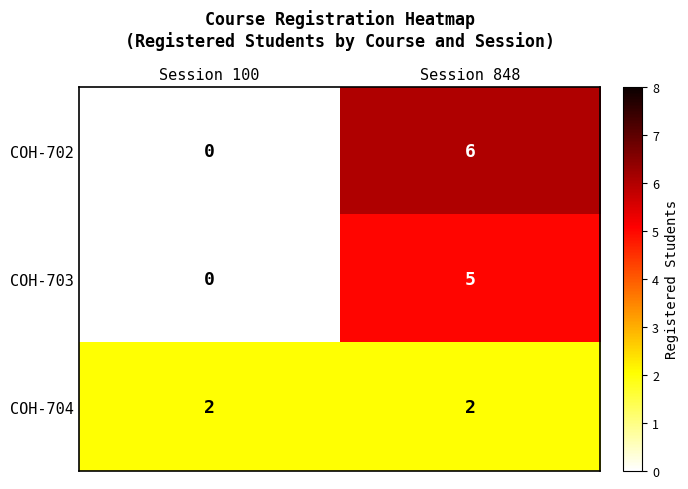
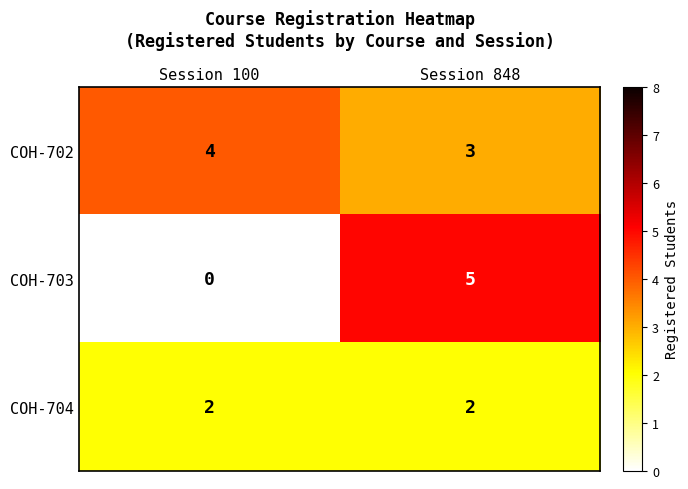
  {
    "COH-702": {
-     "Session 100": 0,
-     "Session 848": 6
+     "Session 100": 4,
+     "Session 848": 3
    },
    "COH-703": {
      "Session 100": 0,
      "Session 848": 5
    },
    "COH-704": {
      "Session 100": 2,
      "Session 848": 2
    }
  }
